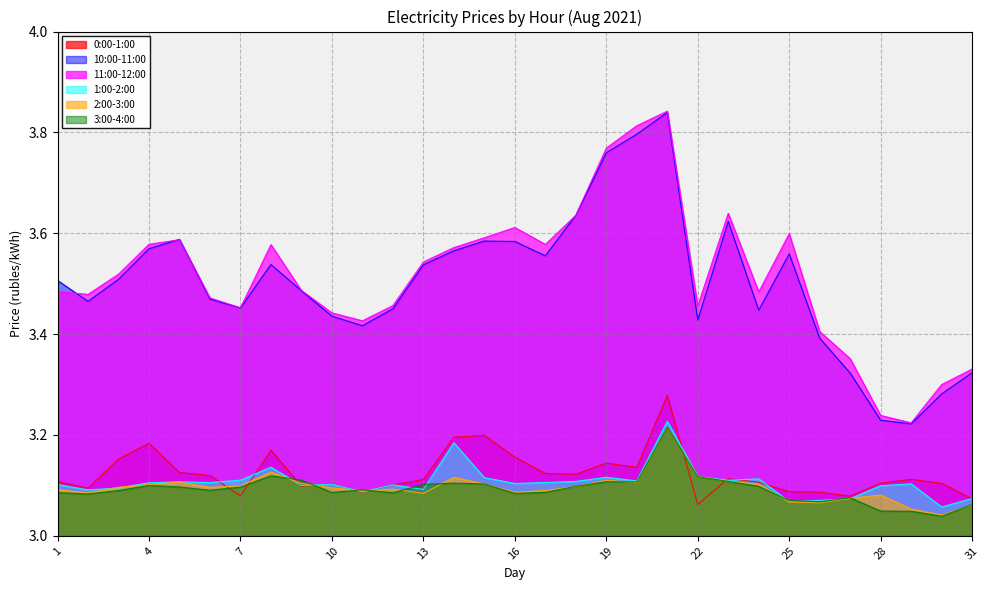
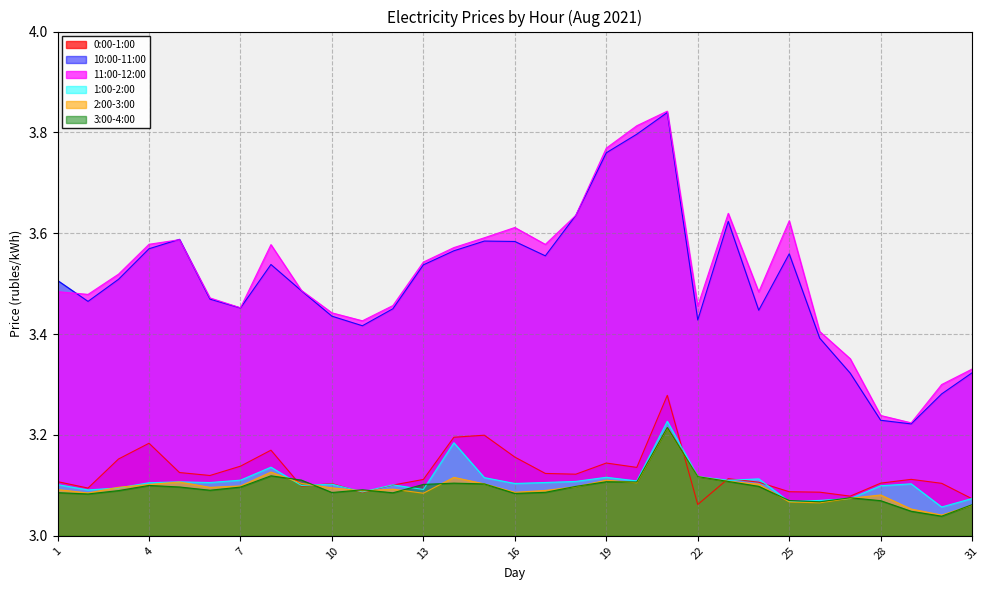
  {
    "0:00-1:00": {
      "1": 3.11,
      "4": 3.18,
-     "7": 3.08,
+     "7": 3.14,
      "13": 3.11,
      "16": 3.16,
      "19": 3.14,
      "22": 3.06,
      "25": 3.09,
      "28": 3.10
    },
    "10:00-11:00": {
      "1": 3.51,
      "4": 3.57,
      "10": 3.44,
      "13": 3.54,
      "16": 3.58,
      "19": 3.76,
      "22": 3.43,
      "25": 3.56,
      "28": 3.23,
      "31": 3.32
    },
    "11:00-12:00": {
      "1": 3.48,
      "4": 3.58,
      "10": 3.44,
      "13": 3.54,
      "16": 3.61,
      "19": 3.77,
      "22": 3.46,
-     "25": 3.60,
+     "25": 3.62,
      "28": 3.24,
      "31": 3.33
    },
    "1:00-2:00": {
      "1": 3.10,
      "7": 3.11,
      "13": 3.09,
      "16": 3.10,
      "19": 3.12,
      "28": 3.10
    },
    "2:00-3:00": {
      "1": 3.09,
      "10": 3.10,
      "13": 3.08,
      "28": 3.08
    },
    "3:00-4:00": {
      "1": 3.09,
      "10": 3.09,
      "13": 3.10,
-     "28": 3.05
+     "28": 3.07
    }
  }
